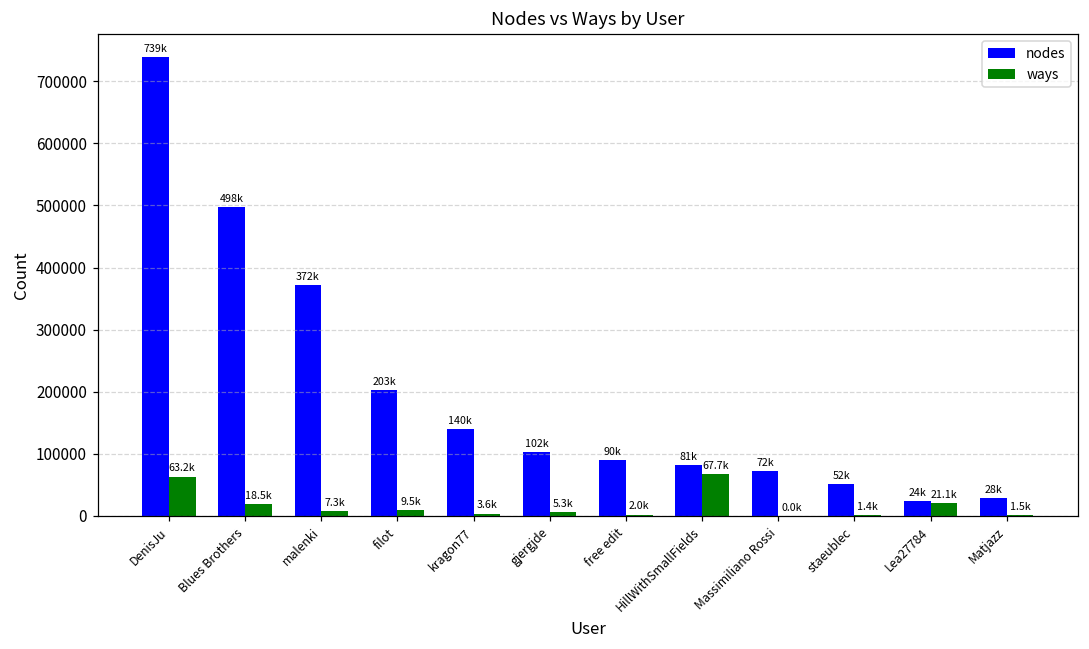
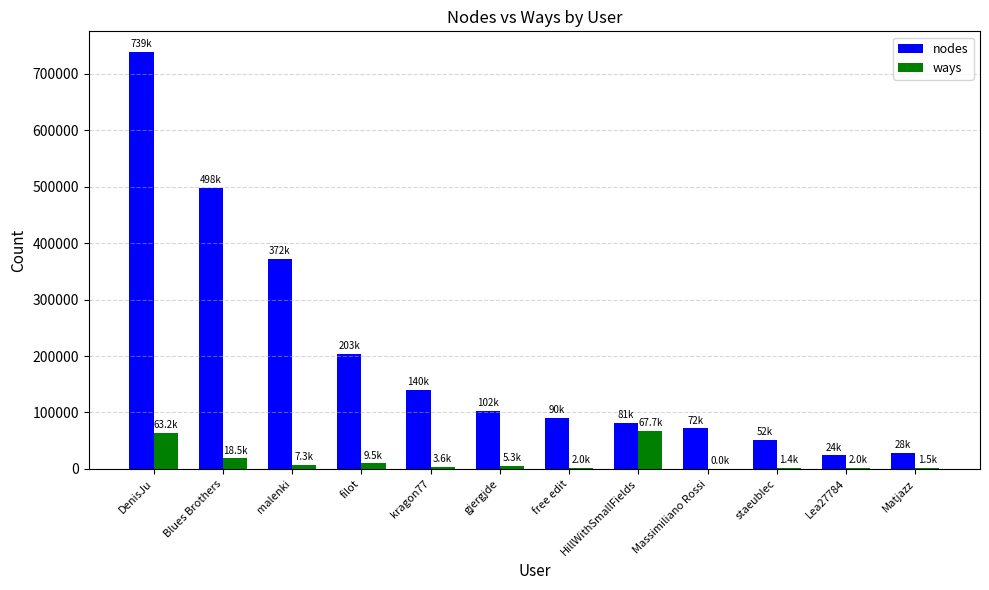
  {
    "nodes": {
      "DenisJu": "739k",
      "Blues Brothers": "498k",
      "malenki": "372k",
      "filot": "203k",
      "kragon77": "140k",
      "gjergjde": "102k",
      "free edit": "90k",
      "HillWithSmallFields": "81k",
      "Massimiliano Rossi": "72k",
      "staeublec": "52k",
      "Lea27784": "24k",
      "Matjazz": "28k"
    },
    "ways": {
      "DenisJu": "63.2k",
      "Blues Brothers": "18.5k",
      "malenki": "7.3k",
      "filot": "9.5k",
      "kragon77": "3.6k",
      "gjergjde": "5.3k",
      "free edit": "2.0k",
      "HillWithSmallFields": "67.7k",
      "staeublec": "1.4k",
-     "Lea27784": "21.1k",
+     "Lea27784": "2.0k",
      "Matjazz": "1.5k"
    }
  }
